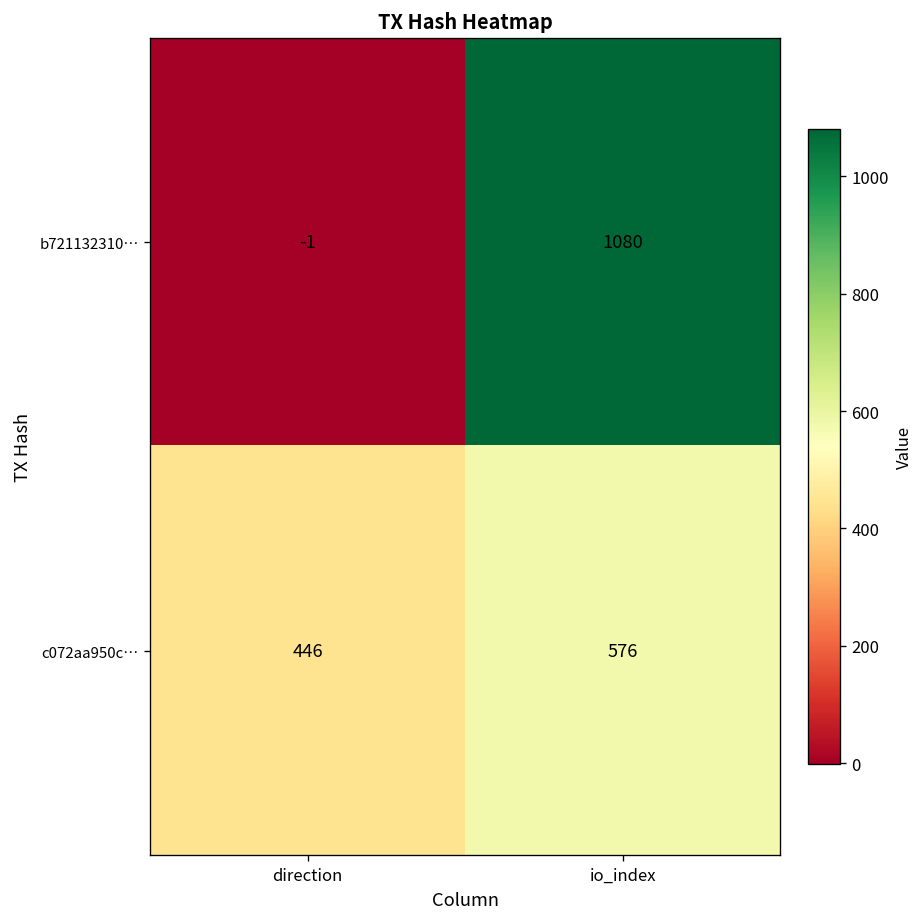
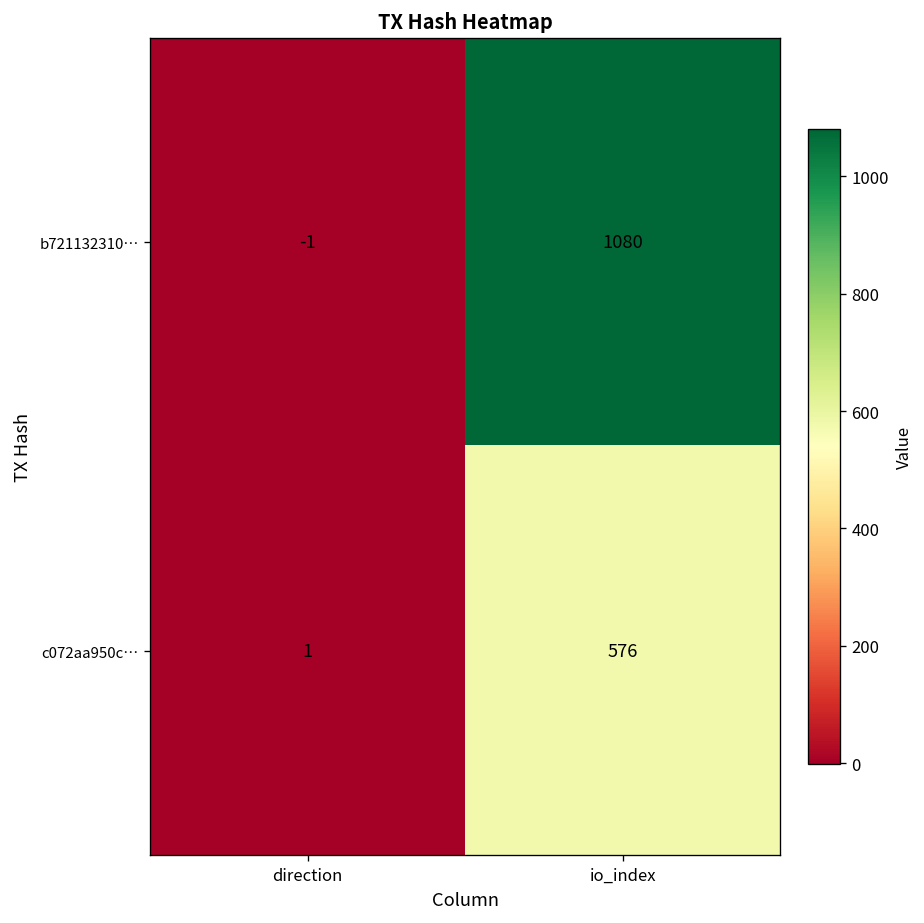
  {
    "b721132310…": {
      "direction": -1,
      "io_index": 1080
    },
    "c072aa950c…": {
-     "direction": 446,
+     "direction": 1,
      "io_index": 576
    }
  }
